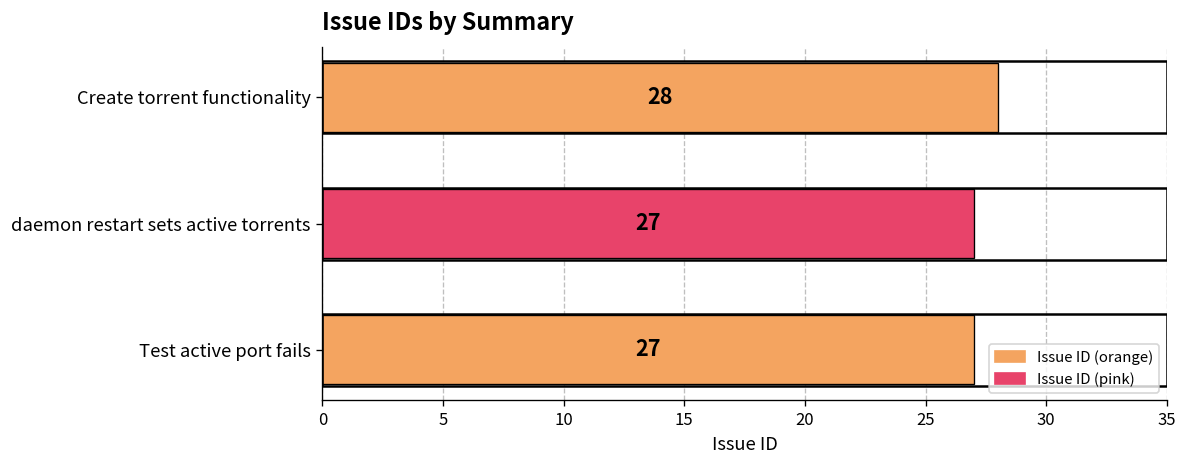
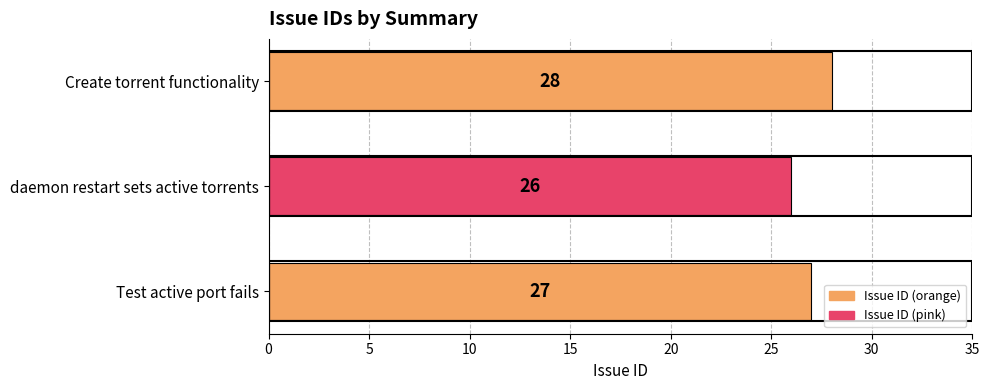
  {
    "Create torrent functionality": 28,
-   "daemon restart sets active torrents": 27,
+   "daemon restart sets active torrents": 26,
    "Test active port fails": 27
  }
